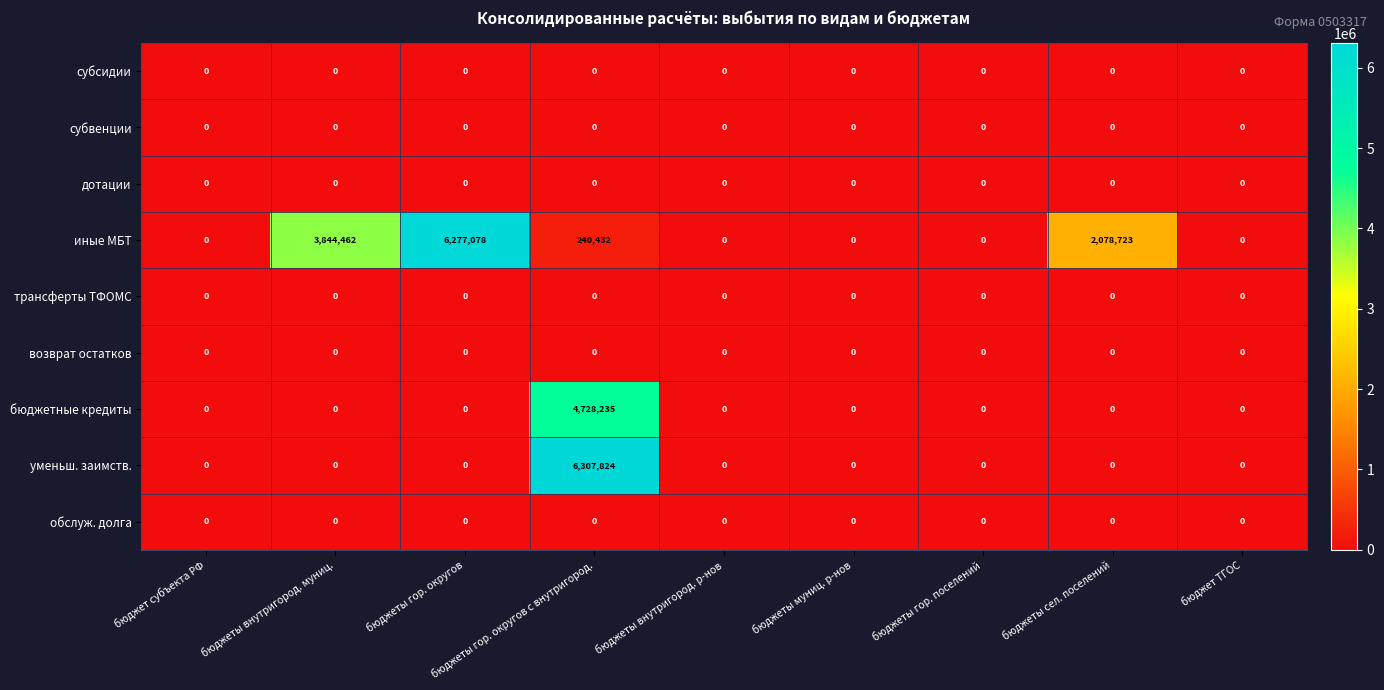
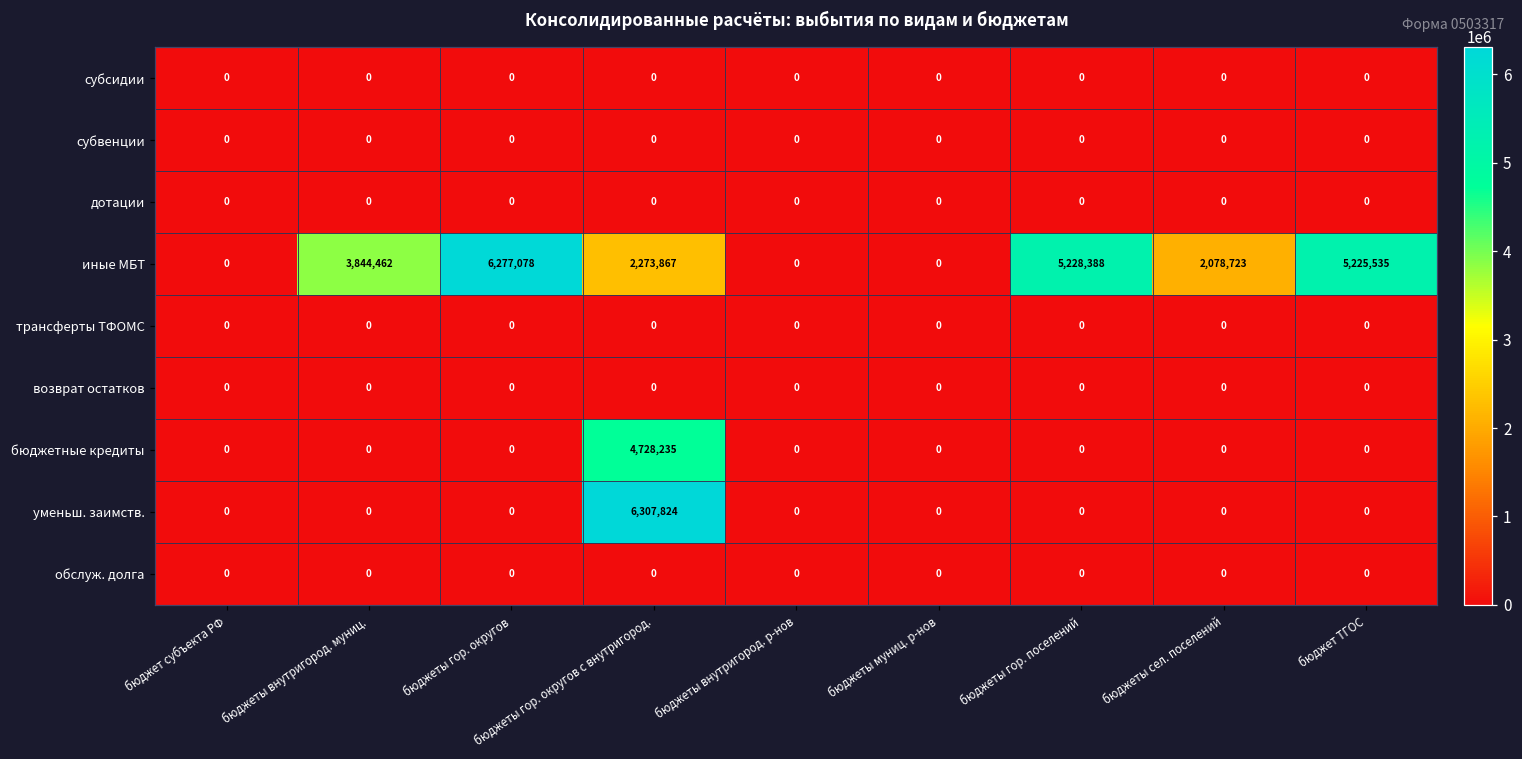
  {
    "субсидии": {
      "бюджет субъекта РФ": "0",
      "бюджеты внутригород. муниц.": "0",
      "бюджеты гор. округов": "0",
      "бюджеты гор. округов с внутригород.": "0",
      "бюджеты внутригород. р-нов": "0",
      "бюджеты муниц. р-нов": "0",
      "бюджеты гор. поселений": "0",
      "бюджеты сел. поселений": "0",
      "бюджет ТГОС": "0"
    },
    "субвенции": {
      "бюджет субъекта РФ": "0",
      "бюджеты внутригород. муниц.": "0",
      "бюджеты гор. округов": "0",
      "бюджеты гор. округов с внутригород.": "0",
      "бюджеты внутригород. р-нов": "0",
      "бюджеты муниц. р-нов": "0",
      "бюджеты гор. поселений": "0",
      "бюджеты сел. поселений": "0",
      "бюджет ТГОС": "0"
    },
    "дотации": {
      "бюджет субъекта РФ": "0",
      "бюджеты внутригород. муниц.": "0",
      "бюджеты гор. округов": "0",
      "бюджеты гор. округов с внутригород.": "0",
      "бюджеты внутригород. р-нов": "0",
      "бюджеты муниц. р-нов": "0",
      "бюджеты гор. поселений": "0",
      "бюджеты сел. поселений": "0",
      "бюджет ТГОС": "0"
    },
    "иные МБТ": {
      "бюджет субъекта РФ": "0",
      "бюджеты внутригород. муниц.": "3,844,462",
      "бюджеты гор. округов": "6,277,078",
-     "бюджеты гор. округов с внутригород.": "240,432",
+     "бюджеты гор. округов с внутригород.": "2,273,867",
      "бюджеты внутригород. р-нов": "0",
      "бюджеты муниц. р-нов": "0",
-     "бюджеты гор. поселений": "0",
+     "бюджеты гор. поселений": "5,228,388",
      "бюджеты сел. поселений": "2,078,723",
-     "бюджет ТГОС": "0"
+     "бюджет ТГОС": "5,225,535"
    },
    "трансферты ТФОМС": {
      "бюджет субъекта РФ": "0",
      "бюджеты внутригород. муниц.": "0",
      "бюджеты гор. округов": "0",
      "бюджеты гор. округов с внутригород.": "0",
      "бюджеты внутригород. р-нов": "0",
      "бюджеты муниц. р-нов": "0",
      "бюджеты гор. поселений": "0",
      "бюджеты сел. поселений": "0",
      "бюджет ТГОС": "0"
    },
    "возврат остатков": {
      "бюджет субъекта РФ": "0",
      "бюджеты внутригород. муниц.": "0",
      "бюджеты гор. округов": "0",
      "бюджеты гор. округов с внутригород.": "0",
      "бюджеты внутригород. р-нов": "0",
      "бюджеты муниц. р-нов": "0",
      "бюджеты гор. поселений": "0",
      "бюджеты сел. поселений": "0",
      "бюджет ТГОС": "0"
    },
    "бюджетные кредиты": {
      "бюджет субъекта РФ": "0",
      "бюджеты внутригород. муниц.": "0",
      "бюджеты гор. округов": "0",
      "бюджеты гор. округов с внутригород.": "4,728,235",
      "бюджеты внутригород. р-нов": "0",
      "бюджеты муниц. р-нов": "0",
      "бюджеты гор. поселений": "0",
      "бюджеты сел. поселений": "0",
      "бюджет ТГОС": "0"
    },
    "уменьш. заимств.": {
      "бюджет субъекта РФ": "0",
      "бюджеты внутригород. муниц.": "0",
      "бюджеты гор. округов": "0",
      "бюджеты гор. округов с внутригород.": "6,307,824",
      "бюджеты внутригород. р-нов": "0",
      "бюджеты муниц. р-нов": "0",
      "бюджеты гор. поселений": "0",
      "бюджеты сел. поселений": "0",
      "бюджет ТГОС": "0"
    },
    "обслуж. долга": {
      "бюджет субъекта РФ": "0",
      "бюджеты внутригород. муниц.": "0",
      "бюджеты гор. округов": "0",
      "бюджеты гор. округов с внутригород.": "0",
      "бюджеты внутригород. р-нов": "0",
      "бюджеты муниц. р-нов": "0",
      "бюджеты гор. поселений": "0",
      "бюджеты сел. поселений": "0",
      "бюджет ТГОС": "0"
    }
  }
